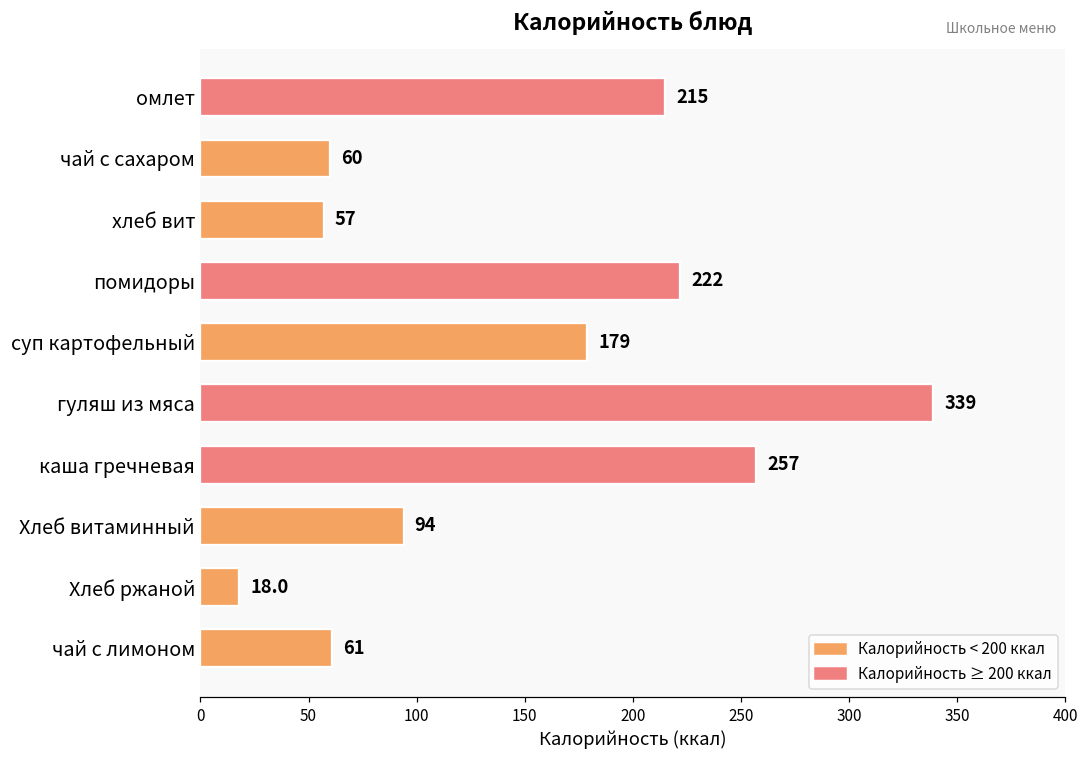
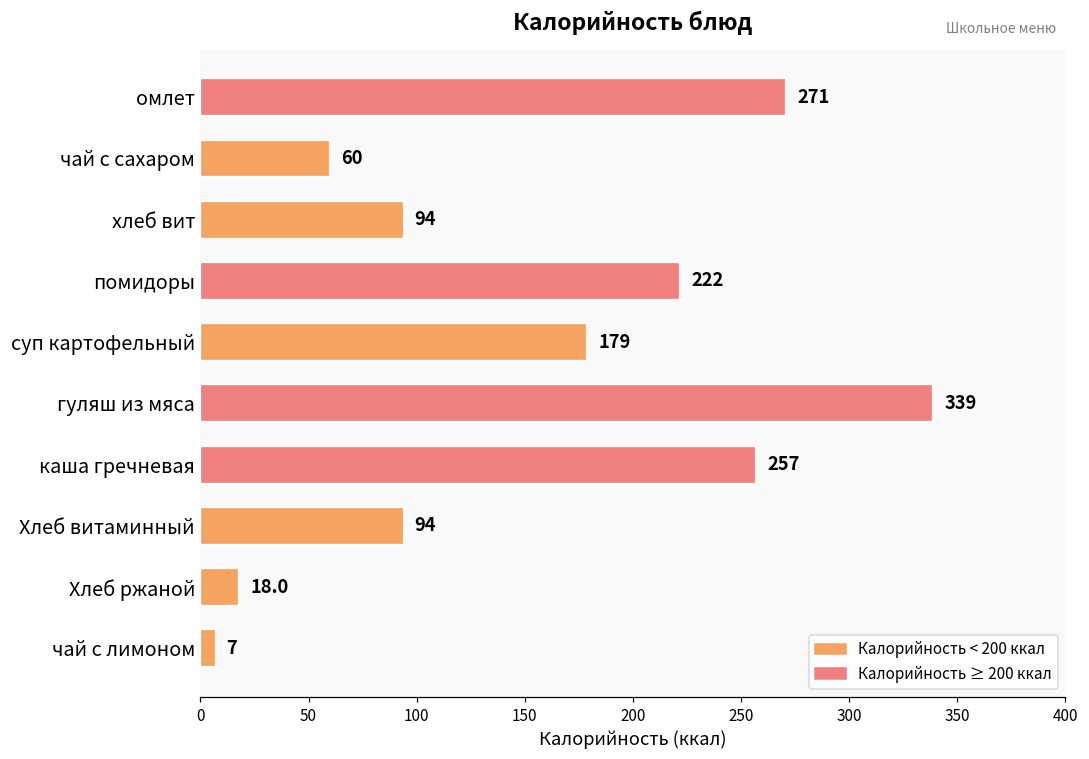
  {
-   "омлет": 215,
+   "омлет": 271,
    "чай с сахаром": 60,
-   "хлеб вит": 57,
+   "хлеб вит": 94,
    "помидоры": 222,
    "суп картофельный": 179,
    "гуляш из мяса": 339,
    "каша гречневая": 257,
    "Хлеб витаминный": 94,
    "Хлеб ржаной": 18.0,
-   "чай с лимоном": 61
+   "чай с лимоном": 7
  }
